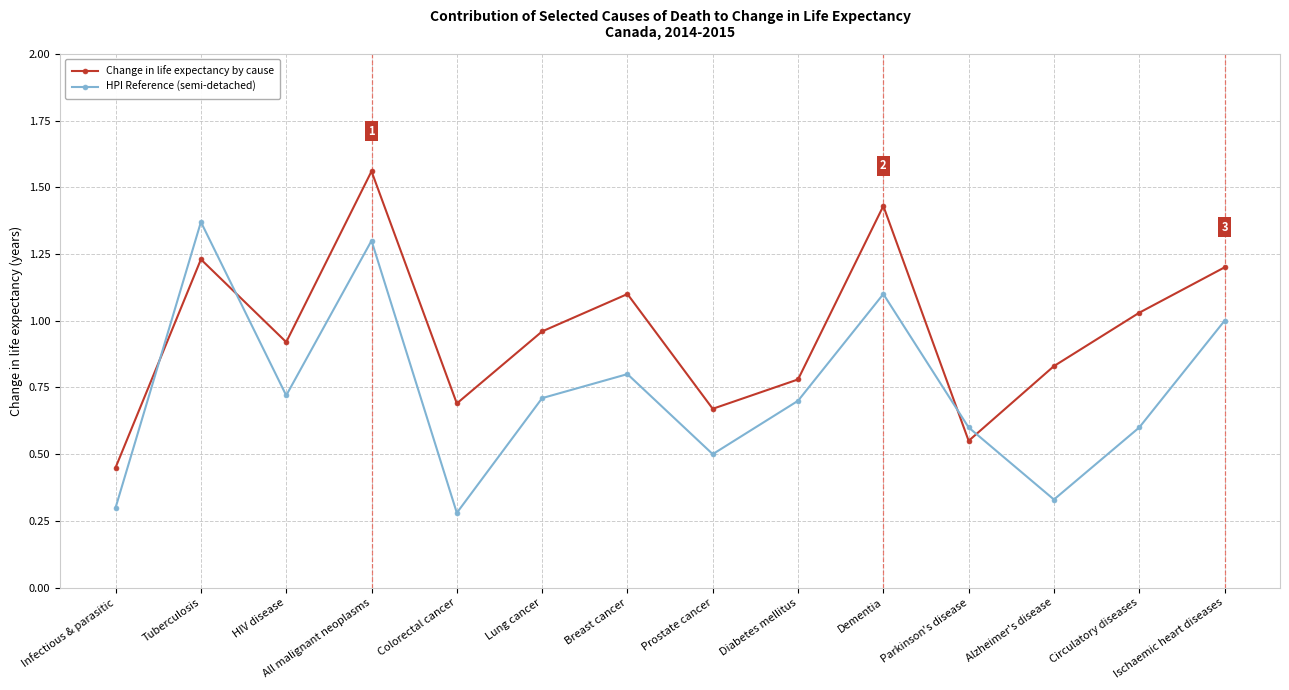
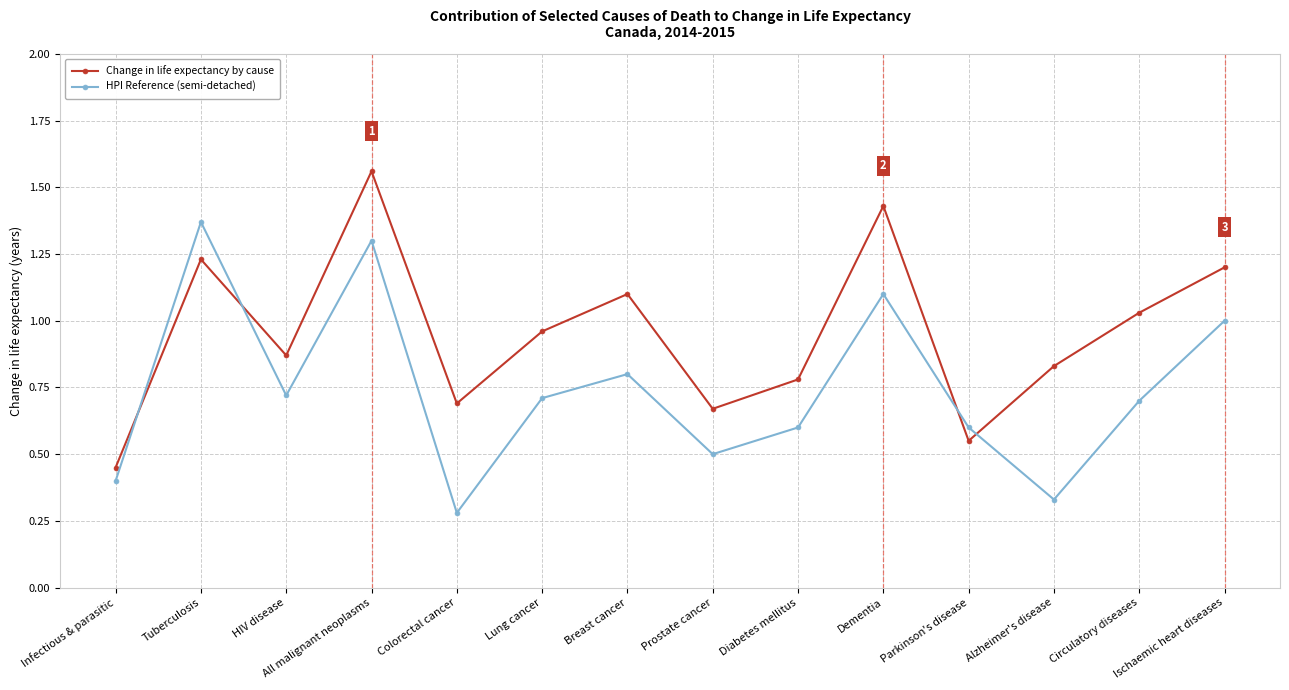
  {
    "Change in life expectancy by cause": {
      "Infectious & parasitic": 0.45,
      "Tuberculosis": 1.23,
-     "HIV disease": 0.92,
+     "HIV disease": 0.87,
      "All malignant neoplasms": 1.56,
      "Colorectal cancer": 0.69,
      "Lung cancer": 0.96,
      "Breast cancer": 1.10,
      "Prostate cancer": 0.67,
      "Diabetes mellitus": 0.78,
      "Dementia": 1.43,
      "Parkinson's disease": 0.55,
      "Alzheimer's disease": 0.83,
      "Circulatory diseases": 1.03,
      "Ischaemic heart diseases": 1.20
    },
    "HPI Reference (semi-detached)": {
-     "Infectious & parasitic": 0.3,
+     "Infectious & parasitic": 0.4,
      "Tuberculosis": 1.37,
      "HIV disease": 0.72,
      "All malignant neoplasms": 1.3,
      "Colorectal cancer": 0.28,
      "Lung cancer": 0.71,
      "Breast cancer": 0.8,
      "Prostate cancer": 0.5,
-     "Diabetes mellitus": 0.7,
+     "Diabetes mellitus": 0.6,
      "Dementia": 1.1,
      "Parkinson's disease": 0.6,
      "Alzheimer's disease": 0.33,
-     "Circulatory diseases": 0.6,
+     "Circulatory diseases": 0.7,
      "Ischaemic heart diseases": 1.0
    }
  }
